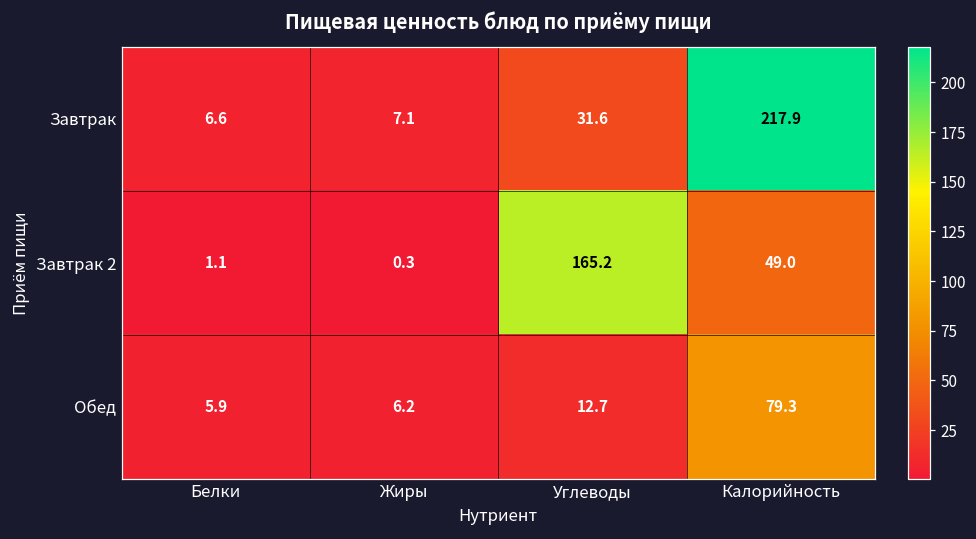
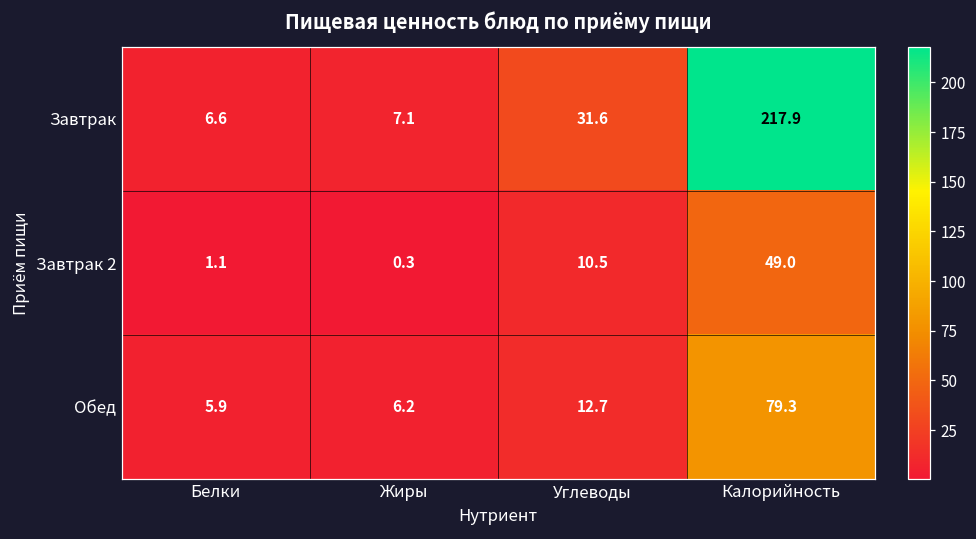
  {
    "Завтрак": {
      "Белки": 6.6,
      "Жиры": 7.1,
      "Углеводы": 31.6,
      "Калорийность": 217.9
    },
    "Завтрак 2": {
      "Белки": 1.1,
      "Жиры": 0.3,
-     "Углеводы": 165.2,
+     "Углеводы": 10.5,
      "Калорийность": 49.0
    },
    "Обед": {
      "Белки": 5.9,
      "Жиры": 6.2,
      "Углеводы": 12.7,
      "Калорийность": 79.3
    }
  }
